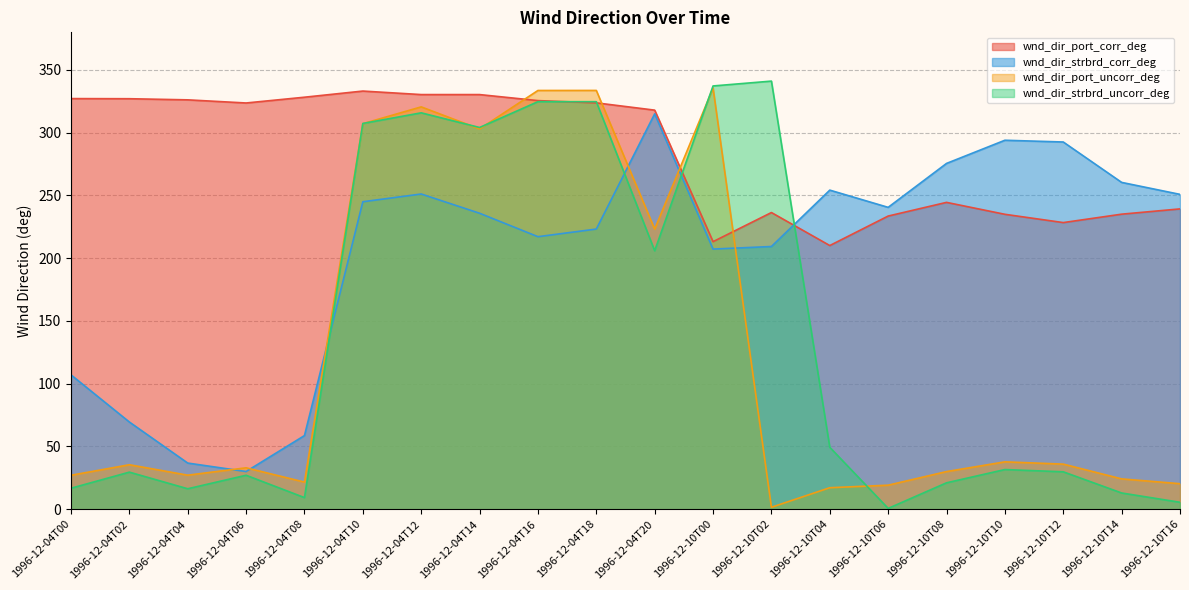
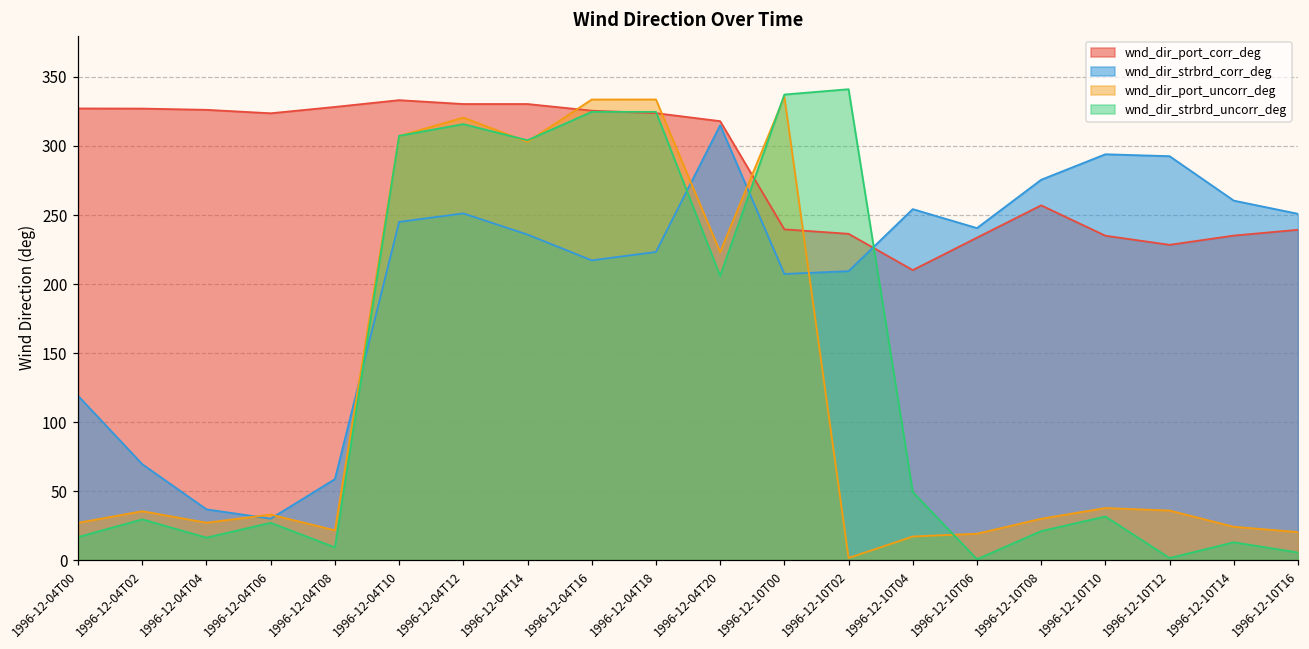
  {
    "wnd_dir_port_corr_deg": {
      "1996-12-04T00": 327,
      "1996-12-04T02": 327,
      "1996-12-04T04": 326,
      "1996-12-04T06": 324,
      "1996-12-04T08": 328,
      "1996-12-04T10": 333,
      "1996-12-04T12": 330,
      "1996-12-04T14": 330,
      "1996-12-04T20": 318,
-     "1996-12-10T00": 213,
+     "1996-12-10T00": 240,
      "1996-12-10T02": 236,
      "1996-12-10T04": 210,
      "1996-12-10T06": 234,
-     "1996-12-10T08": 245,
+     "1996-12-10T08": 257,
      "1996-12-10T10": 235,
      "1996-12-10T12": 228,
      "1996-12-10T14": 235,
      "1996-12-10T16": 239
    },
    "wnd_dir_strbrd_corr_deg": {
-     "1996-12-04T00": 107,
+     "1996-12-04T00": 119,
      "1996-12-04T02": 69,
      "1996-12-04T04": 37,
      "1996-12-04T06": 30,
      "1996-12-04T08": 59,
      "1996-12-04T10": 245,
      "1996-12-04T12": 251,
      "1996-12-04T14": 236,
      "1996-12-04T16": 217,
      "1996-12-04T18": 223,
      "1996-12-04T20": 315,
      "1996-12-10T00": 207,
      "1996-12-10T02": 209,
      "1996-12-10T04": 254,
      "1996-12-10T06": 241,
      "1996-12-10T08": 276,
      "1996-12-10T10": 294,
      "1996-12-10T12": 293,
      "1996-12-10T14": 260,
      "1996-12-10T16": 251
    },
    "wnd_dir_port_uncorr_deg": {
      "1996-12-04T00": 27,
      "1996-12-04T02": 35,
      "1996-12-04T04": 27,
      "1996-12-04T06": 33,
      "1996-12-04T08": 22,
      "1996-12-04T12": 321,
      "1996-12-04T16": 334,
      "1996-12-04T18": 334,
      "1996-12-04T20": 223,
      "1996-12-10T02": 2,
      "1996-12-10T04": 17,
      "1996-12-10T06": 19,
      "1996-12-10T08": 30,
      "1996-12-10T10": 38,
      "1996-12-10T12": 36,
      "1996-12-10T14": 24,
      "1996-12-10T16": 20
    },
    "wnd_dir_strbrd_uncorr_deg": {
      "1996-12-04T00": 17,
      "1996-12-04T02": 30,
      "1996-12-04T04": 16,
      "1996-12-04T06": 27,
      "1996-12-04T08": 9,
      "1996-12-04T12": 316,
      "1996-12-04T20": 206,
      "1996-12-10T02": 341,
      "1996-12-10T04": 49,
      "1996-12-10T06": 1,
      "1996-12-10T08": 21,
      "1996-12-10T10": 32,
-     "1996-12-10T12": 30,
+     "1996-12-10T12": 2,
      "1996-12-10T14": 13,
      "1996-12-10T16": 6
    }
  }
